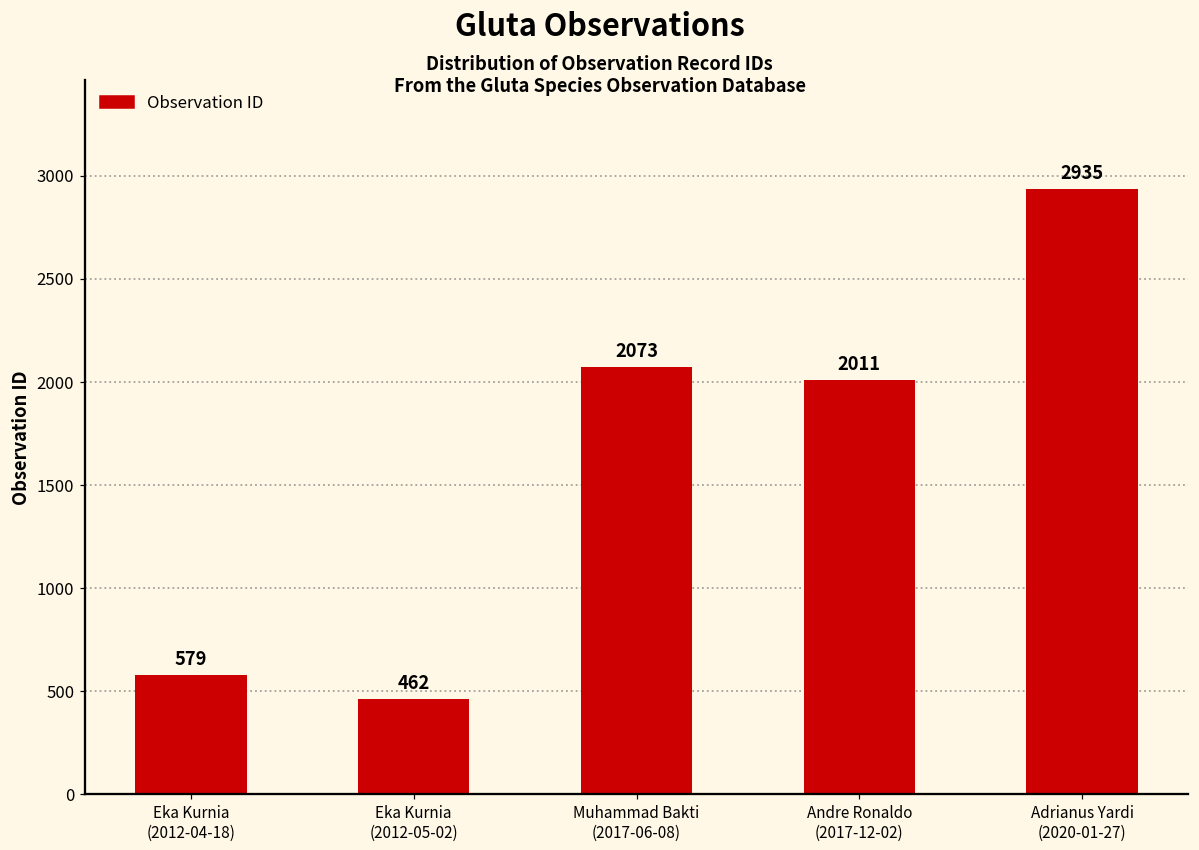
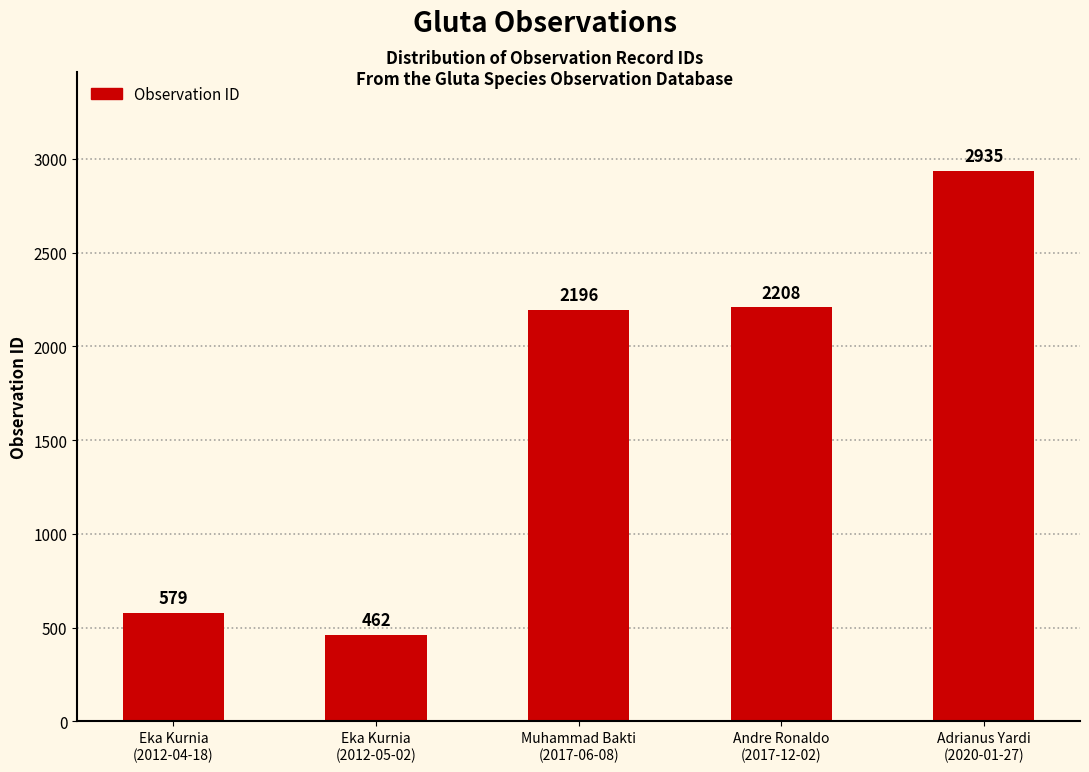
  {
    "Eka Kurnia (2012-04-18)": 579,
    "Eka Kurnia (2012-05-02)": 462,
-   "Muhammad Bakti (2017-06-08)": 2073,
-   "Andre Ronaldo (2017-12-02)": 2011,
+   "Muhammad Bakti (2017-06-08)": 2196,
+   "Andre Ronaldo (2017-12-02)": 2208,
    "Adrianus Yardi (2020-01-27)": 2935
  }
